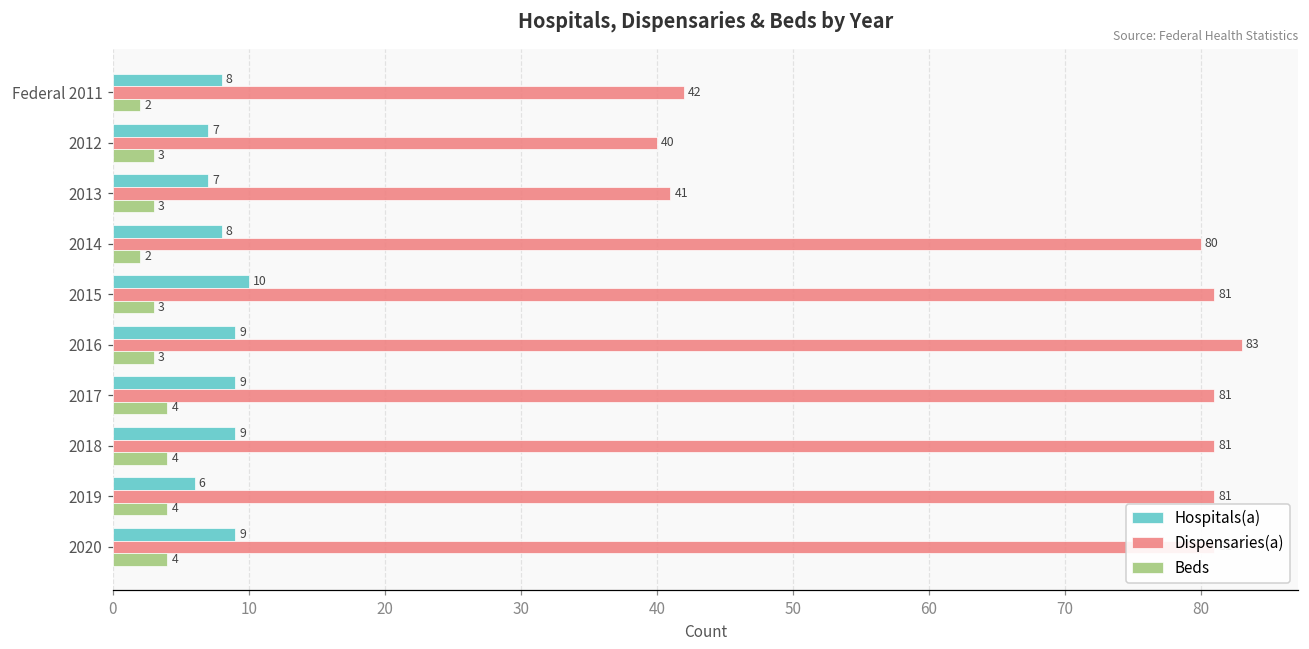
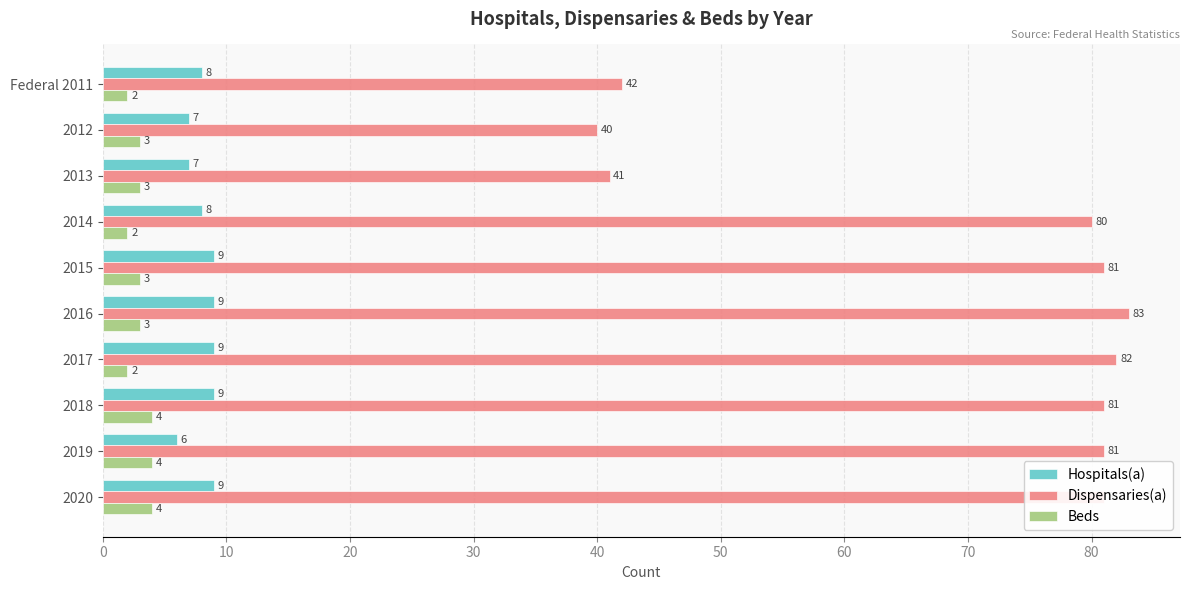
  {
    "Hospitals(a)": {
      "Federal 2011": 8,
      "2012": 7,
      "2013": 7,
      "2014": 8,
-     "2015": 10,
+     "2015": 9,
      "2016": 9,
      "2017": 9,
      "2018": 9,
      "2019": 6,
      "2020": 9
    },
    "Dispensaries(a)": {
      "Federal 2011": 42,
      "2012": 40,
      "2013": 41,
      "2014": 80,
      "2015": 81,
      "2016": 83,
-     "2017": 81,
+     "2017": 82,
      "2018": 81,
      "2019": 81
    },
    "Beds": {
      "Federal 2011": 2,
      "2012": 3,
      "2013": 3,
      "2014": 2,
      "2015": 3,
      "2016": 3,
-     "2017": 4,
+     "2017": 2,
      "2018": 4,
      "2019": 4,
      "2020": 4
    }
  }
